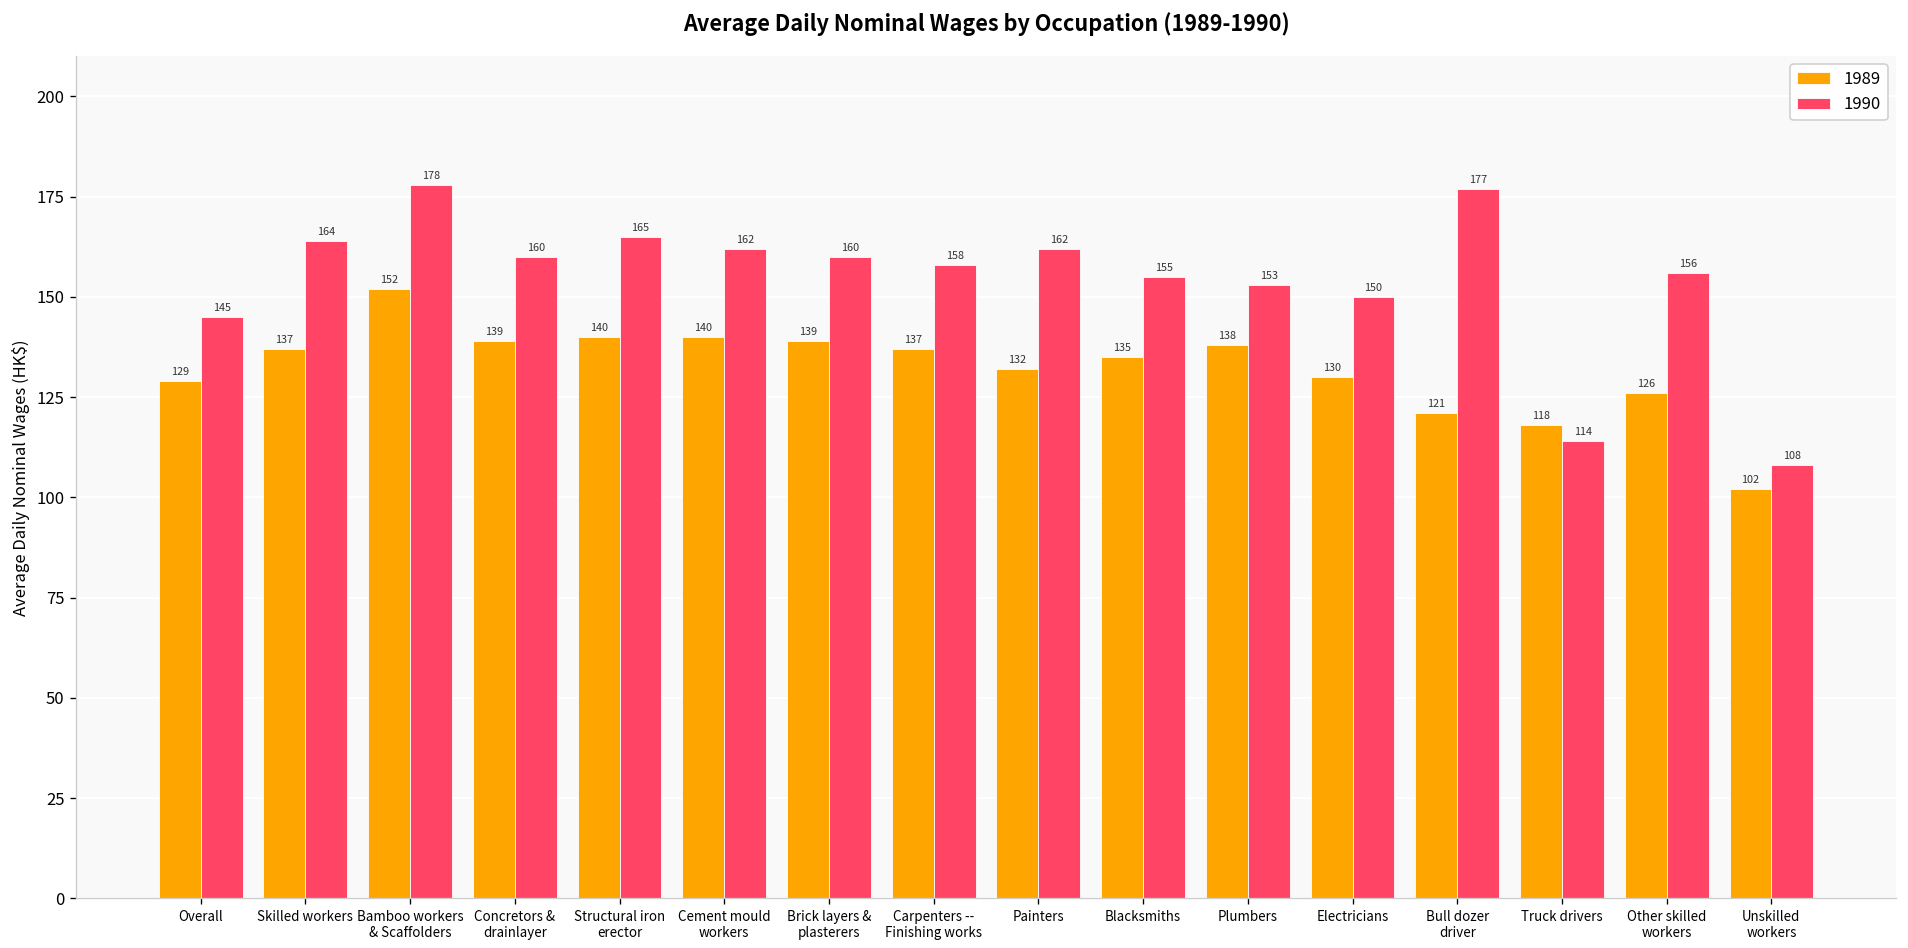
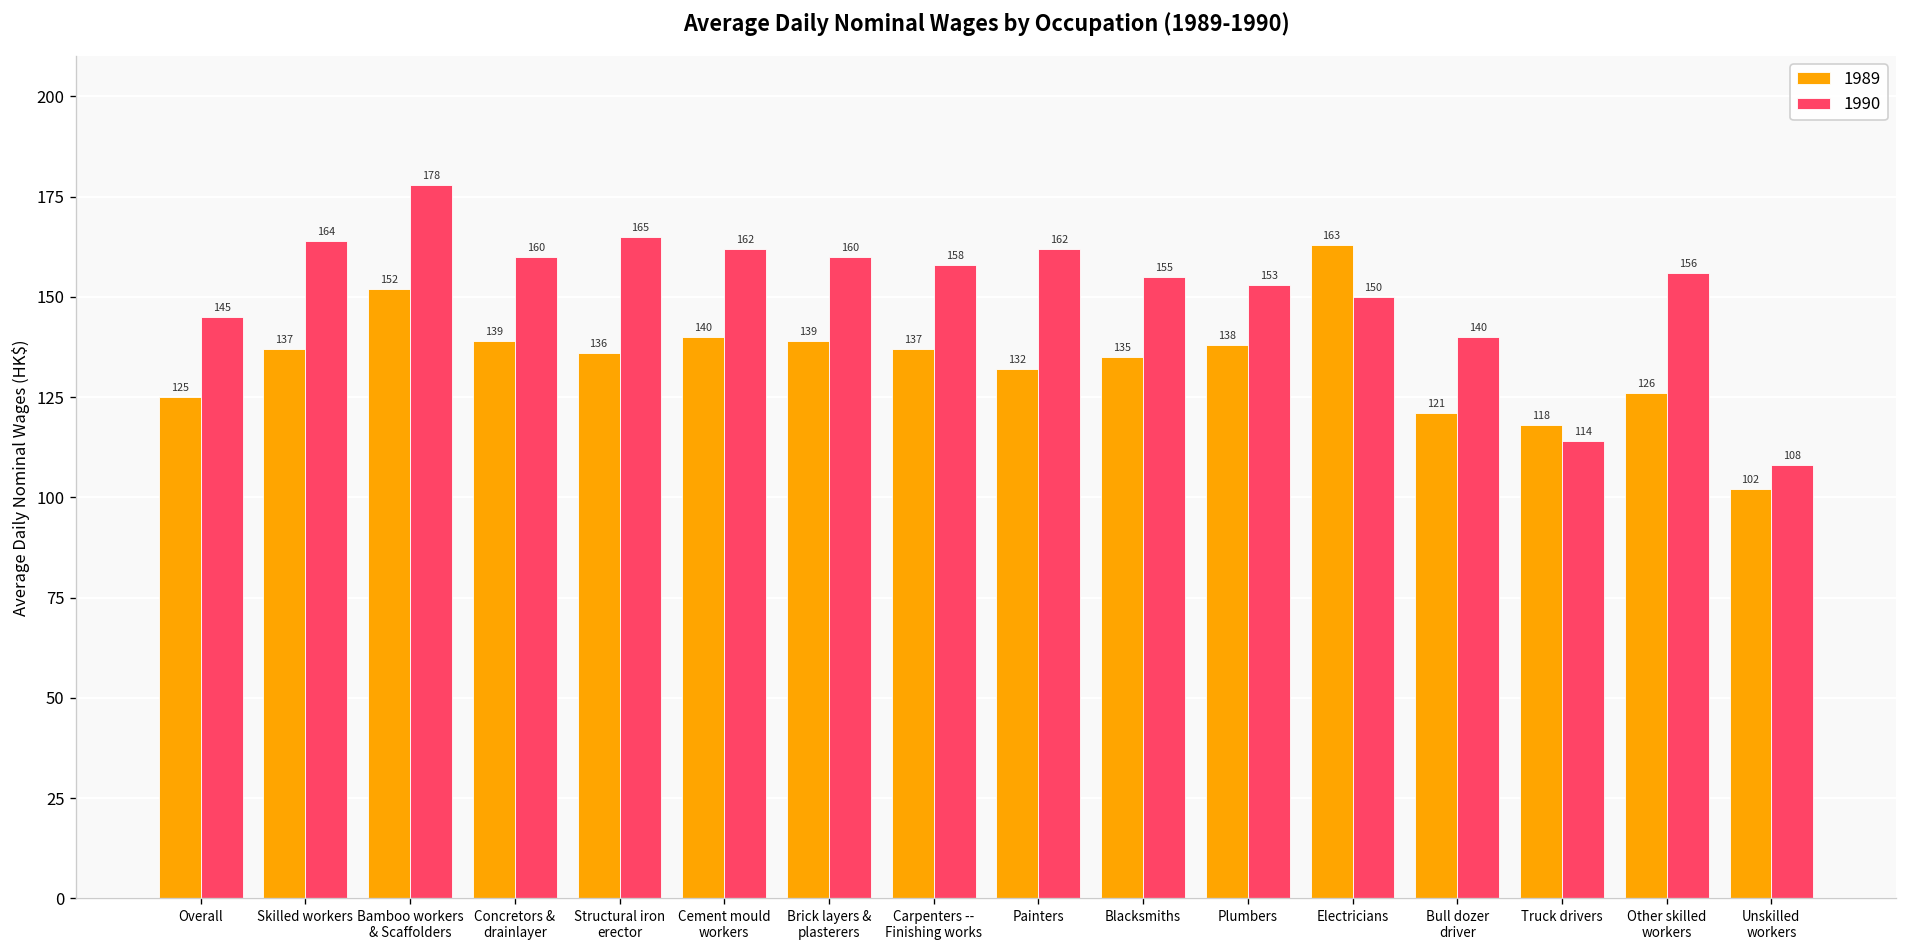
  {
    "1989": {
-     "Overall": 129,
+     "Overall": 125,
      "Skilled workers": 137,
      "Bamboo workers & Scaffolders": 152,
      "Concretors & drainlayer": 139,
-     "Structural iron erector": 140,
+     "Structural iron erector": 136,
      "Cement mould workers": 140,
      "Brick layers & plasterers": 139,
      "Carpenters -- Finishing works": 137,
      "Painters": 132,
      "Blacksmiths": 135,
      "Plumbers": 138,
-     "Electricians": 130,
+     "Electricians": 163,
      "Bull dozer driver": 121,
      "Truck drivers": 118,
      "Other skilled workers": 126,
      "Unskilled workers": 102
    },
    "1990": {
      "Overall": 145,
      "Skilled workers": 164,
      "Bamboo workers & Scaffolders": 178,
      "Concretors & drainlayer": 160,
      "Structural iron erector": 165,
      "Cement mould workers": 162,
      "Brick layers & plasterers": 160,
      "Carpenters -- Finishing works": 158,
      "Painters": 162,
      "Blacksmiths": 155,
      "Plumbers": 153,
      "Electricians": 150,
-     "Bull dozer driver": 177,
+     "Bull dozer driver": 140,
      "Truck drivers": 114,
      "Other skilled workers": 156,
      "Unskilled workers": 108
    }
  }
